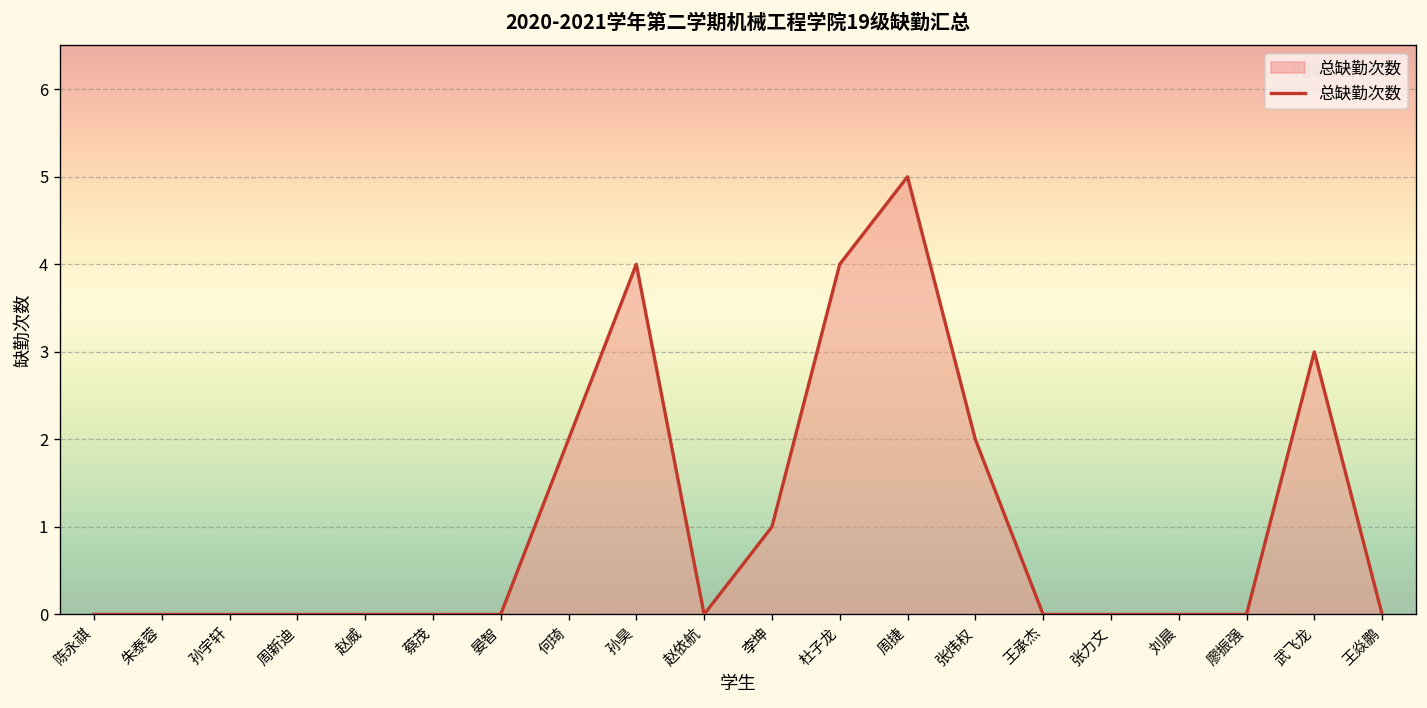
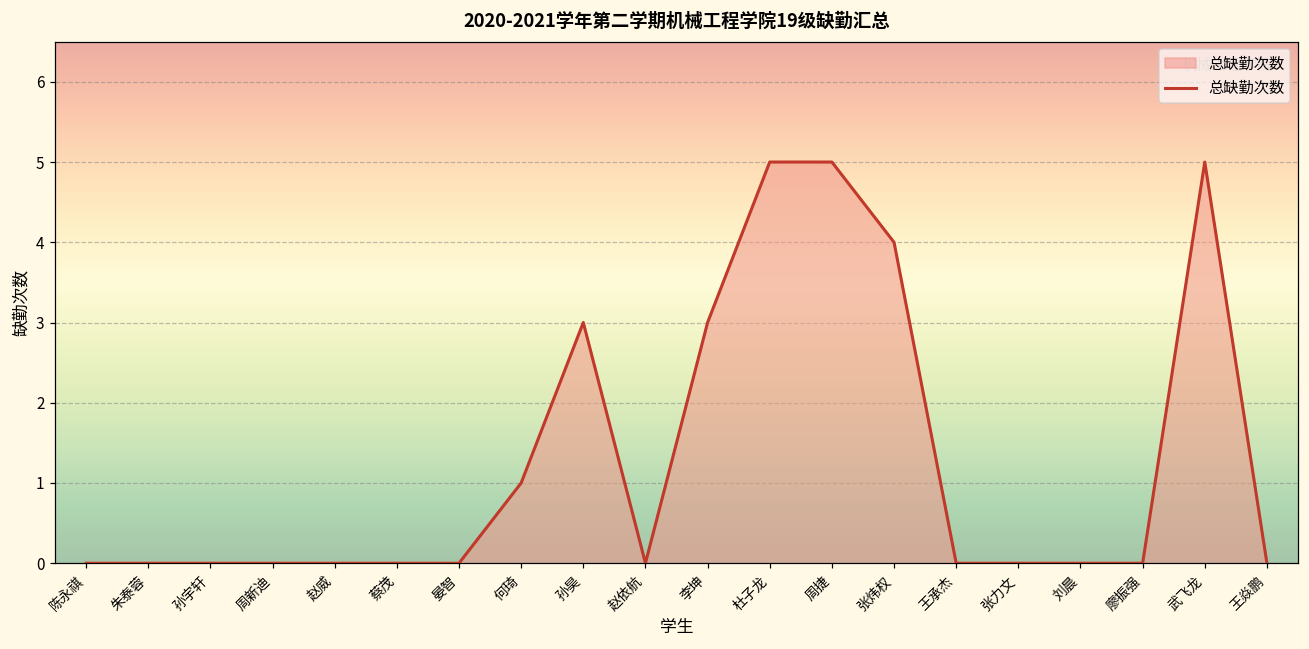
  {
    "陈永祺": 0,
    "朱泰蓉": 0,
    "孙宇轩": 0,
    "周新迪": 0,
    "赵威": 0,
    "蔡茂": 0,
    "晏智": 0,
-   "何琦": 2,
-   "孙昊": 4,
+   "何琦": 1,
+   "孙昊": 3,
    "赵依航": 0,
-   "李坤": 1,
-   "杜子龙": 4,
+   "李坤": 3,
+   "杜子龙": 5,
    "周捷": 5,
-   "张炜权": 2,
+   "张炜权": 4,
    "王承杰": 0,
    "张力文": 0,
    "刘晨": 0,
    "廖振强": 0,
-   "武飞龙": 3,
+   "武飞龙": 5,
    "王焱鹏": 0
  }
